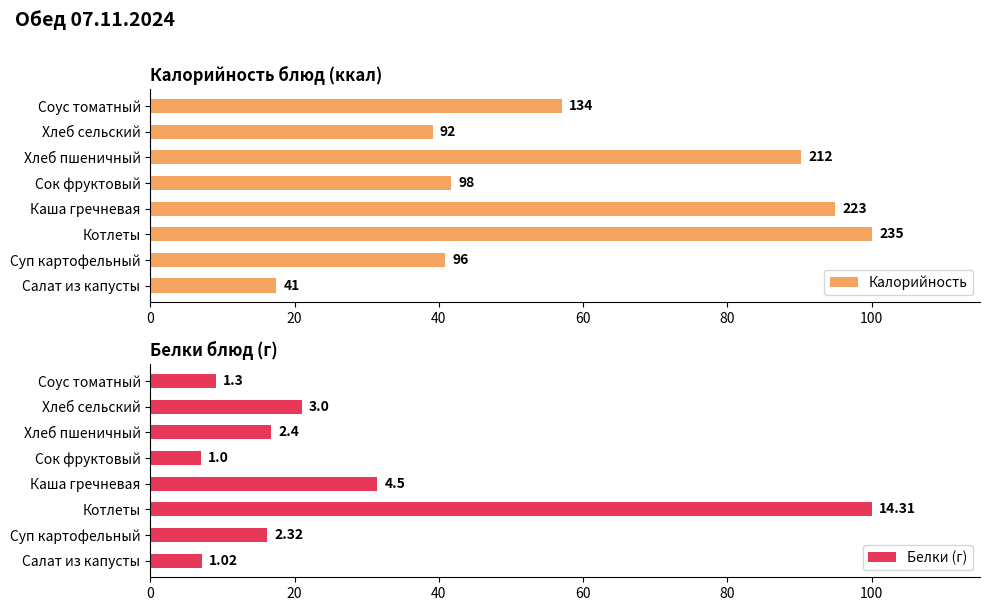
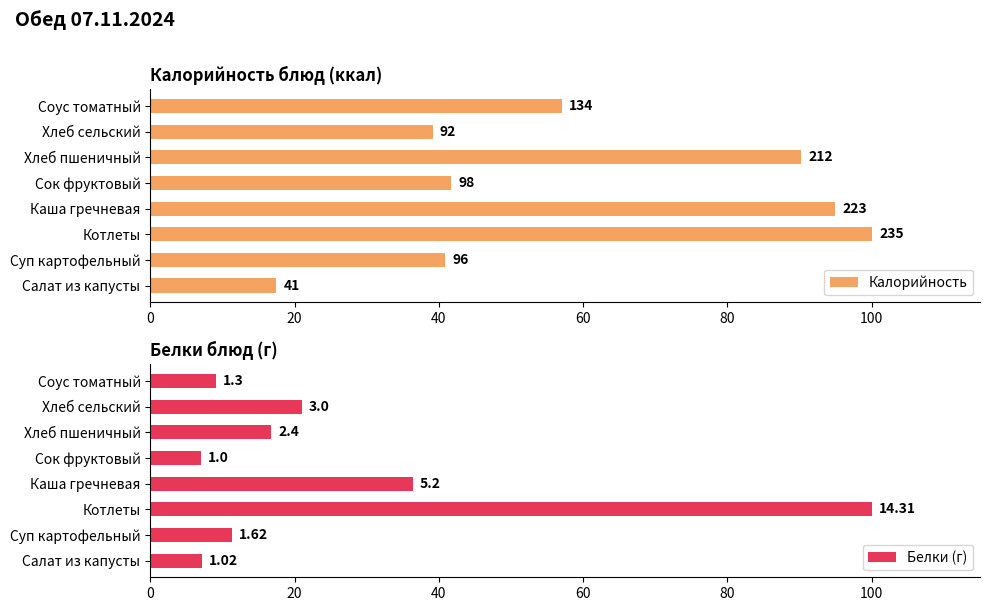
  {
    "Белки блюд (г)": {
-     "Каша гречневая": 4.5,
-     "Суп картофельный": 2.32
+     "Каша гречневая": 5.2,
+     "Суп картофельный": 1.62
    }
  }
